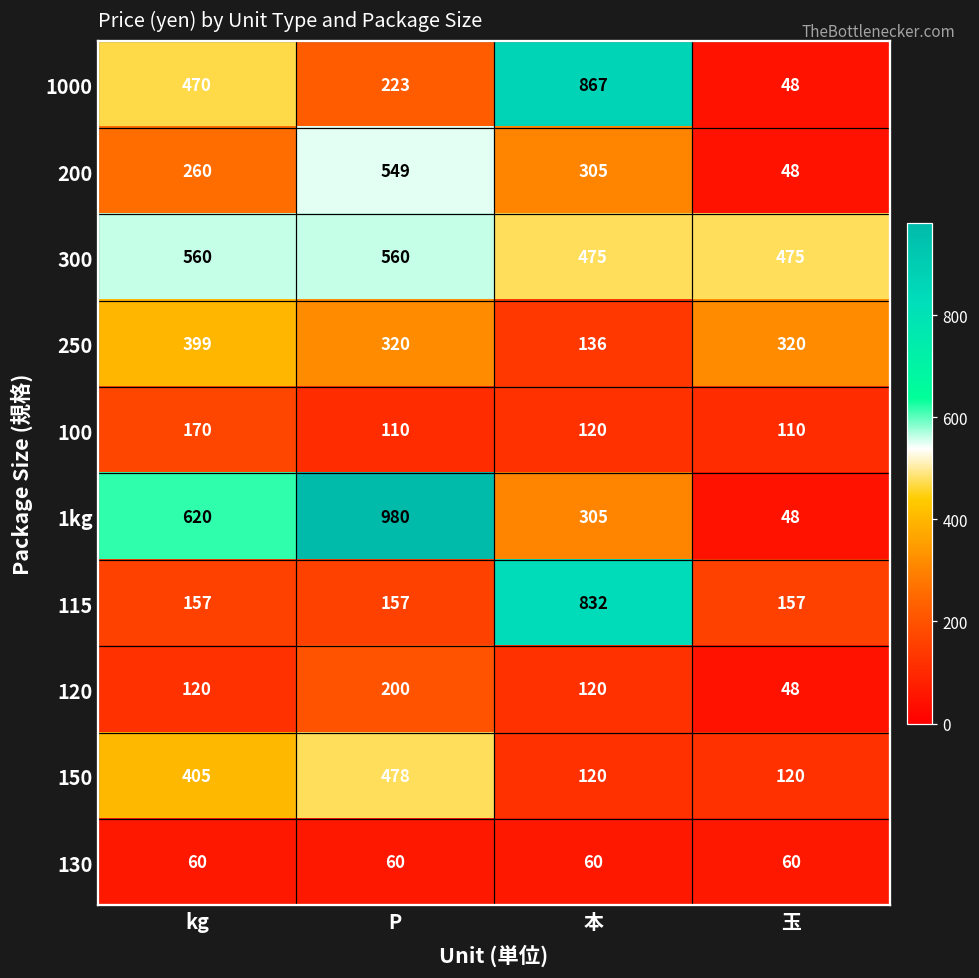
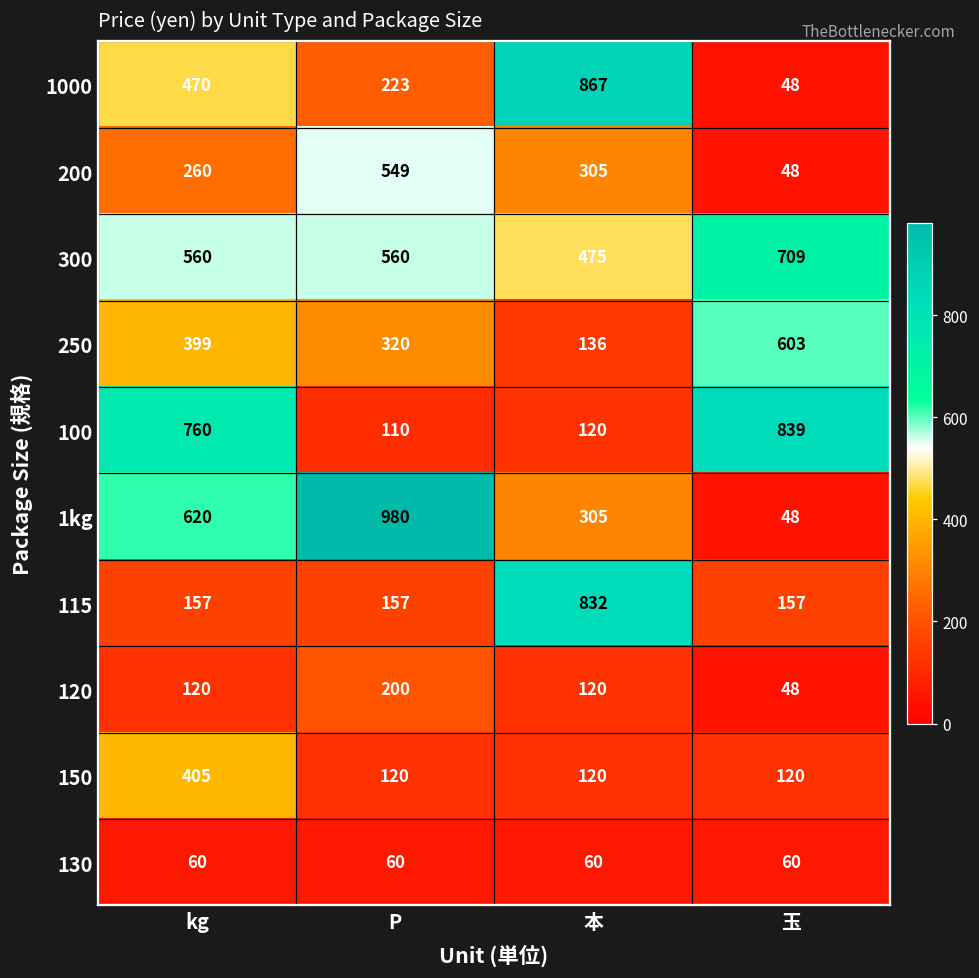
  {
    "1000": {
      "kg": 470,
      "P": 223,
      "本": 867,
      "玉": 48
    },
    "200": {
      "kg": 260,
      "P": 549,
      "本": 305,
      "玉": 48
    },
    "300": {
      "kg": 560,
      "P": 560,
      "本": 475,
-     "玉": 475
+     "玉": 709
    },
    "250": {
      "kg": 399,
      "P": 320,
      "本": 136,
-     "玉": 320
+     "玉": 603
    },
    "100": {
-     "kg": 170,
+     "kg": 760,
      "P": 110,
      "本": 120,
-     "玉": 110
+     "玉": 839
    },
    "1kg": {
      "kg": 620,
      "P": 980,
      "本": 305,
      "玉": 48
    },
    "115": {
      "kg": 157,
      "P": 157,
      "本": 832,
      "玉": 157
    },
    "120": {
      "kg": 120,
      "P": 200,
      "本": 120,
      "玉": 48
    },
    "150": {
      "kg": 405,
-     "P": 478,
+     "P": 120,
      "本": 120,
      "玉": 120
    },
    "130": {
      "kg": 60,
      "P": 60,
      "本": 60,
      "玉": 60
    }
  }
